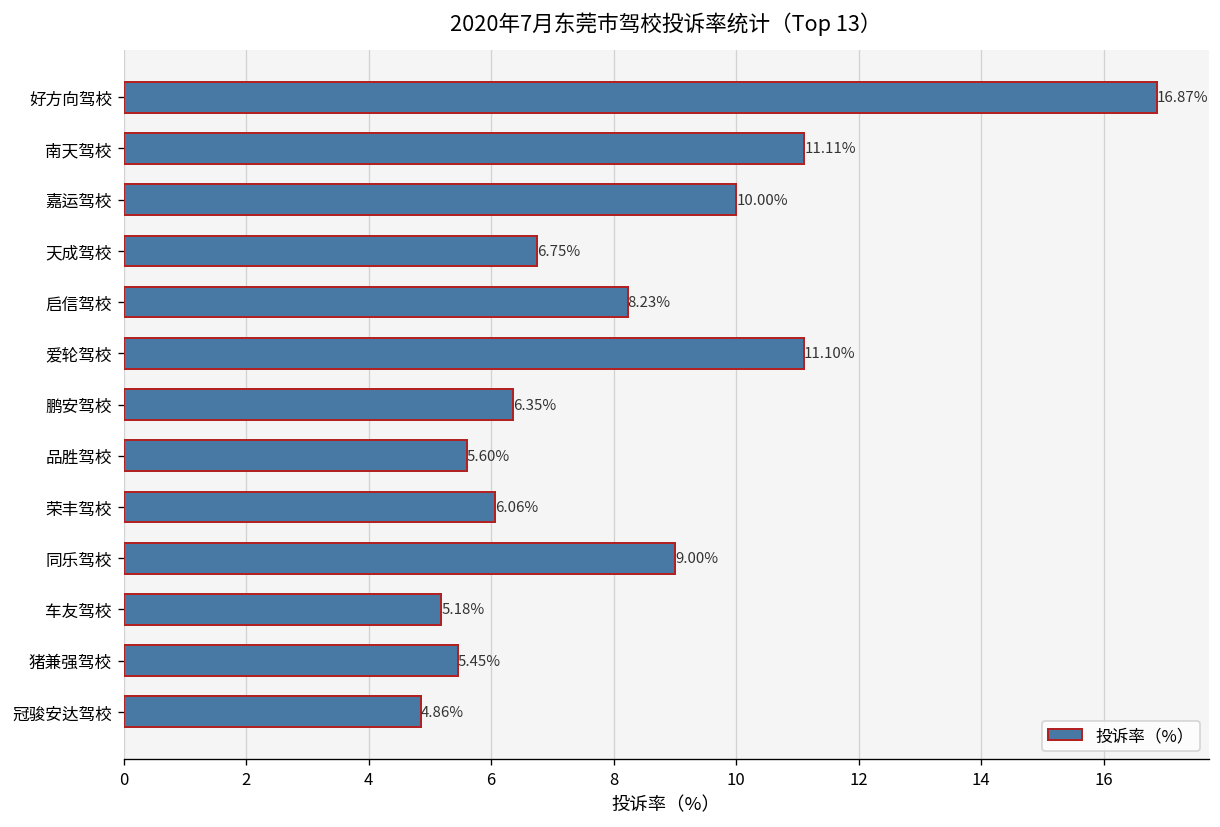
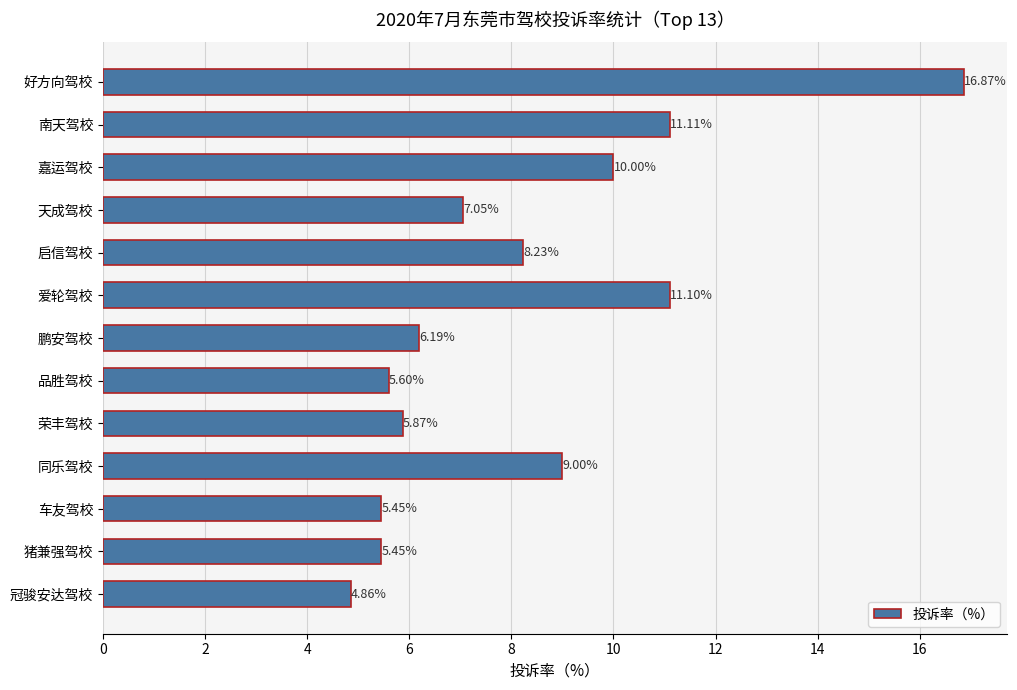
  {
    "好方向驾校": "16.87%",
    "南天驾校": "11.11%",
    "嘉运驾校": "10.00%",
-   "天成驾校": "6.75%",
+   "天成驾校": "7.05%",
    "启信驾校": "8.23%",
    "爱轮驾校": "11.10%",
-   "鹏安驾校": "6.35%",
+   "鹏安驾校": "6.19%",
    "品胜驾校": "5.60%",
-   "荣丰驾校": "6.06%",
+   "荣丰驾校": "5.87%",
    "同乐驾校": "9.00%",
-   "车友驾校": "5.18%",
+   "车友驾校": "5.45%",
    "猪兼强驾校": "5.45%",
    "冠骏安达驾校": "4.86%"
  }
